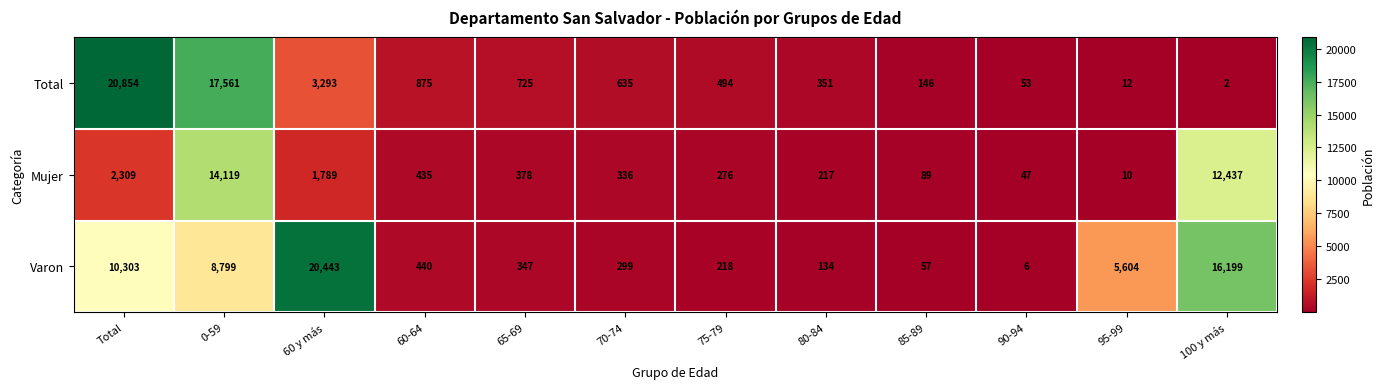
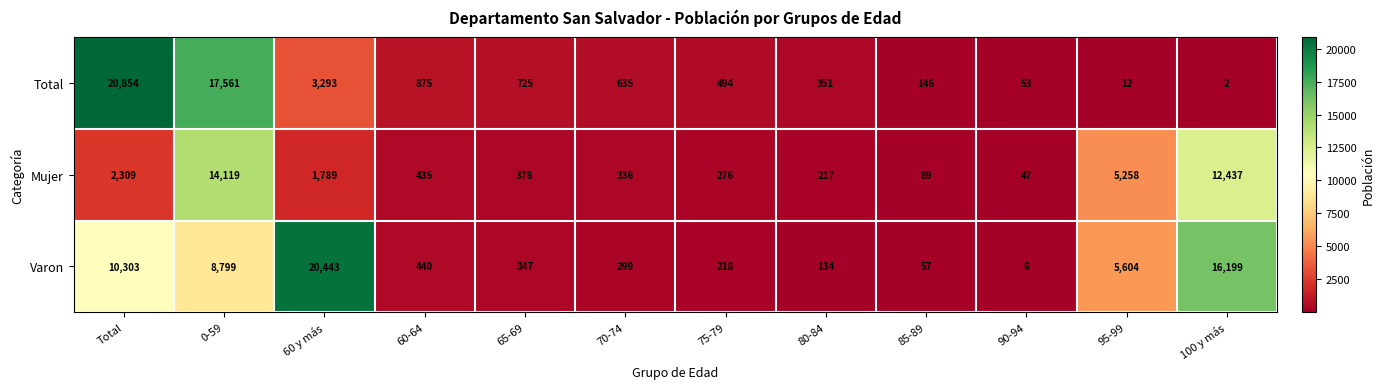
  {
    "Total": {
      "Total": "20,854",
      "0-59": "17,561",
      "60 y más": "3,293",
      "60-64": "875",
      "65-69": "725",
      "70-74": "635",
      "75-79": "494",
      "80-84": "351",
      "85-89": "146",
      "90-94": "53",
      "95-99": "12",
      "100 y más": "2"
    },
    "Mujer": {
      "Total": "2,309",
      "0-59": "14,119",
      "60 y más": "1,789",
      "60-64": "435",
      "65-69": "378",
      "70-74": "336",
      "75-79": "276",
      "80-84": "217",
      "85-89": "89",
      "90-94": "47",
-     "95-99": "10",
+     "95-99": "5,258",
      "100 y más": "12,437"
    },
    "Varon": {
      "Total": "10,303",
      "0-59": "8,799",
      "60 y más": "20,443",
      "60-64": "440",
      "65-69": "347",
      "70-74": "299",
      "75-79": "218",
      "80-84": "134",
      "85-89": "57",
      "90-94": "6",
      "95-99": "5,604",
      "100 y más": "16,199"
    }
  }
